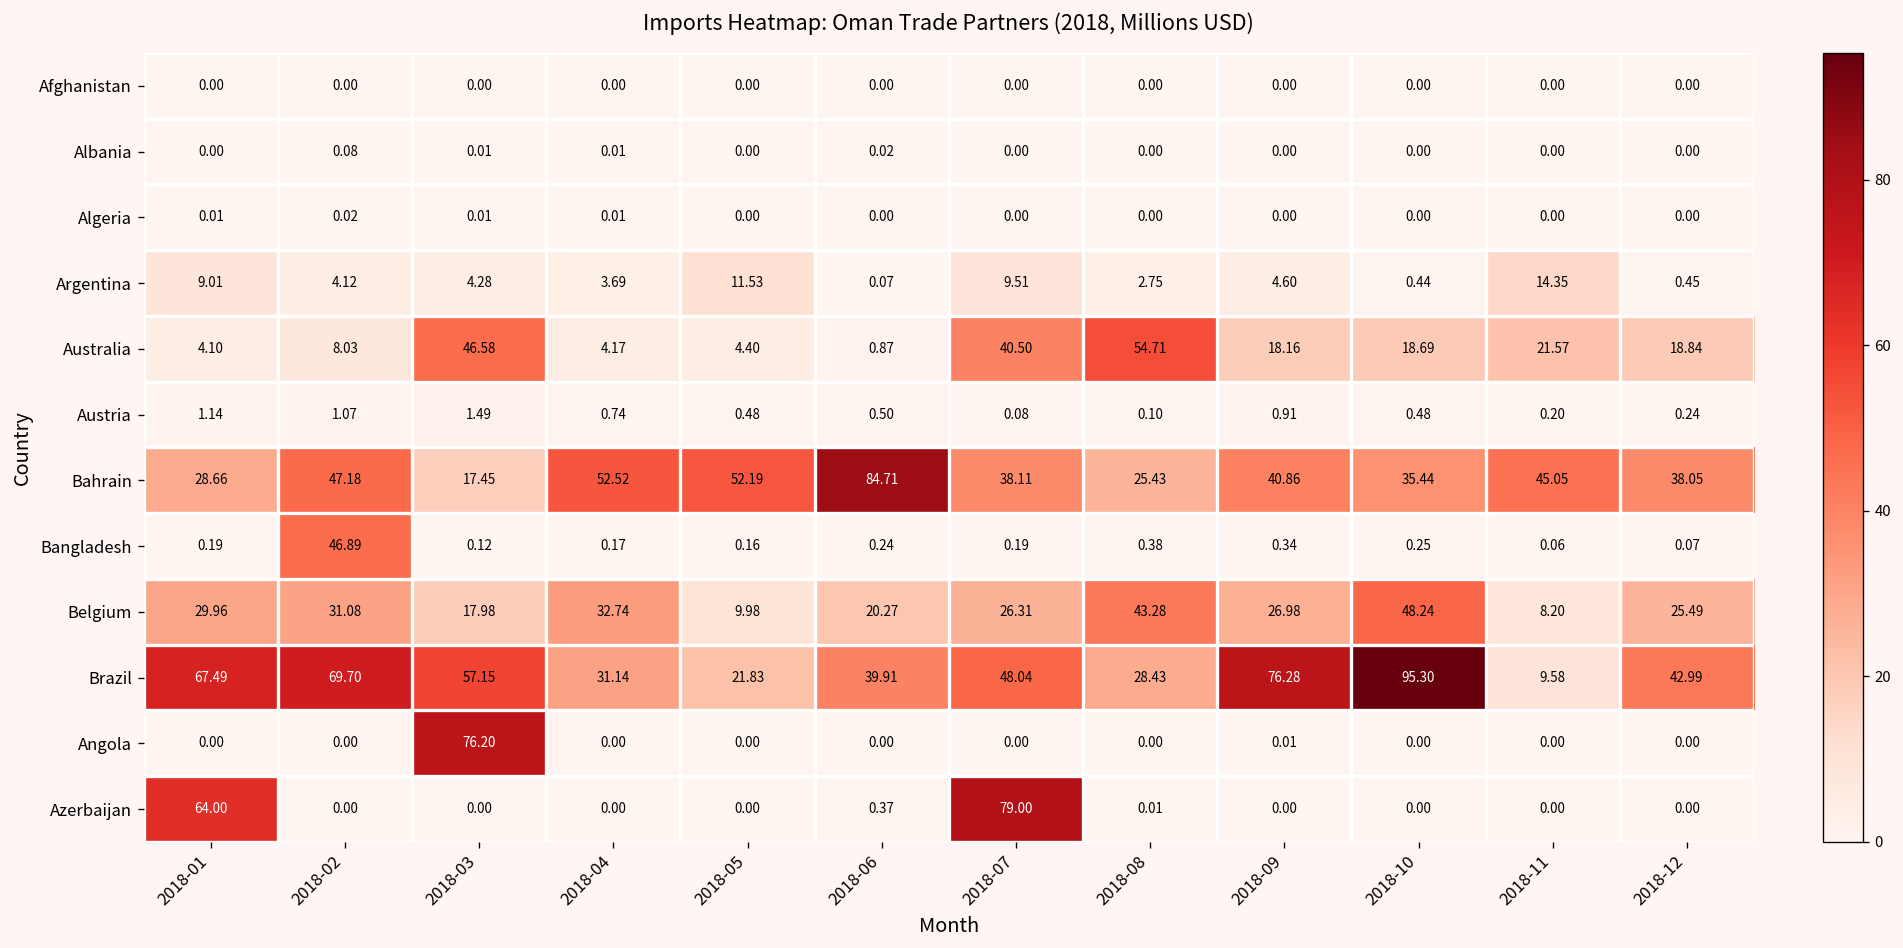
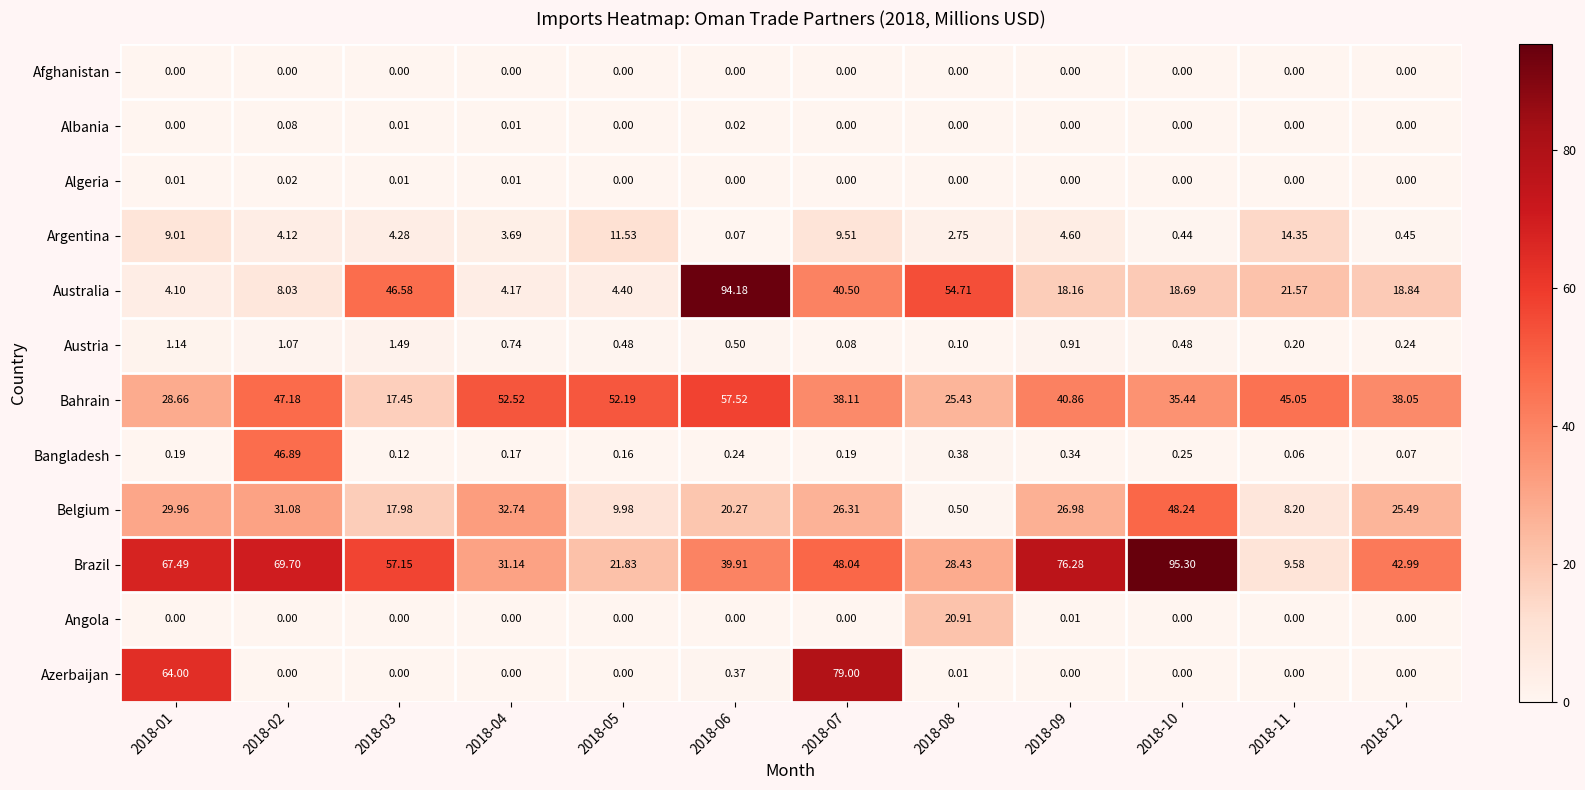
  {
    "Afghanistan": {
      "2018-01": 0.00,
      "2018-02": 0.00,
      "2018-03": 0.00,
      "2018-04": 0.00,
      "2018-05": 0.00,
      "2018-06": 0.00,
      "2018-07": 0.00,
      "2018-08": 0.00,
      "2018-09": 0.00,
      "2018-10": 0.00,
      "2018-11": 0.00,
      "2018-12": 0.00
    },
    "Albania": {
      "2018-01": 0.00,
      "2018-02": 0.08,
      "2018-03": 0.01,
      "2018-04": 0.01,
      "2018-05": 0.00,
      "2018-06": 0.02,
      "2018-07": 0.00,
      "2018-08": 0.00,
      "2018-09": 0.00,
      "2018-10": 0.00,
      "2018-11": 0.00,
      "2018-12": 0.00
    },
    "Algeria": {
      "2018-01": 0.01,
      "2018-02": 0.02,
      "2018-03": 0.01,
      "2018-04": 0.01,
      "2018-05": 0.00,
      "2018-06": 0.00,
      "2018-07": 0.00,
      "2018-08": 0.00,
      "2018-09": 0.00,
      "2018-10": 0.00,
      "2018-11": 0.00,
      "2018-12": 0.00
    },
    "Argentina": {
      "2018-01": 9.01,
      "2018-02": 4.12,
      "2018-03": 4.28,
      "2018-04": 3.69,
      "2018-05": 11.53,
      "2018-06": 0.07,
      "2018-07": 9.51,
      "2018-08": 2.75,
      "2018-09": 4.60,
      "2018-10": 0.44,
      "2018-11": 14.35,
      "2018-12": 0.45
    },
    "Australia": {
      "2018-01": 4.10,
      "2018-02": 8.03,
      "2018-03": 46.58,
      "2018-04": 4.17,
      "2018-05": 4.40,
-     "2018-06": 0.87,
+     "2018-06": 94.18,
      "2018-07": 40.50,
      "2018-08": 54.71,
      "2018-09": 18.16,
      "2018-10": 18.69,
      "2018-11": 21.57,
      "2018-12": 18.84
    },
    "Austria": {
      "2018-01": 1.14,
      "2018-02": 1.07,
      "2018-03": 1.49,
      "2018-04": 0.74,
      "2018-05": 0.48,
      "2018-06": 0.50,
      "2018-07": 0.08,
      "2018-08": 0.10,
      "2018-09": 0.91,
      "2018-10": 0.48,
      "2018-11": 0.20,
      "2018-12": 0.24
    },
    "Bahrain": {
      "2018-01": 28.66,
      "2018-02": 47.18,
      "2018-03": 17.45,
      "2018-04": 52.52,
      "2018-05": 52.19,
-     "2018-06": 84.71,
+     "2018-06": 57.52,
      "2018-07": 38.11,
      "2018-08": 25.43,
      "2018-09": 40.86,
      "2018-10": 35.44,
      "2018-11": 45.05,
      "2018-12": 38.05
    },
    "Bangladesh": {
      "2018-01": 0.19,
      "2018-02": 46.89,
      "2018-03": 0.12,
      "2018-04": 0.17,
      "2018-05": 0.16,
      "2018-06": 0.24,
      "2018-07": 0.19,
      "2018-08": 0.38,
      "2018-09": 0.34,
      "2018-10": 0.25,
      "2018-11": 0.06,
      "2018-12": 0.07
    },
    "Belgium": {
      "2018-01": 29.96,
      "2018-02": 31.08,
      "2018-03": 17.98,
      "2018-04": 32.74,
      "2018-05": 9.98,
      "2018-06": 20.27,
      "2018-07": 26.31,
-     "2018-08": 43.28,
+     "2018-08": 0.50,
      "2018-09": 26.98,
      "2018-10": 48.24,
      "2018-11": 8.20,
      "2018-12": 25.49
    },
    "Brazil": {
      "2018-01": 67.49,
      "2018-02": 69.70,
      "2018-03": 57.15,
      "2018-04": 31.14,
      "2018-05": 21.83,
      "2018-06": 39.91,
      "2018-07": 48.04,
      "2018-08": 28.43,
      "2018-09": 76.28,
      "2018-10": 95.30,
      "2018-11": 9.58,
      "2018-12": 42.99
    },
    "Angola": {
      "2018-01": 0.00,
      "2018-02": 0.00,
-     "2018-03": 76.20,
+     "2018-03": 0.00,
      "2018-04": 0.00,
      "2018-05": 0.00,
      "2018-06": 0.00,
      "2018-07": 0.00,
-     "2018-08": 0.00,
+     "2018-08": 20.91,
      "2018-09": 0.01,
      "2018-10": 0.00,
      "2018-11": 0.00,
      "2018-12": 0.00
    },
    "Azerbaijan": {
      "2018-01": 64.00,
      "2018-02": 0.00,
      "2018-03": 0.00,
      "2018-04": 0.00,
      "2018-05": 0.00,
      "2018-06": 0.37,
      "2018-07": 79.00,
      "2018-08": 0.01,
      "2018-09": 0.00,
      "2018-10": 0.00,
      "2018-11": 0.00,
      "2018-12": 0.00
    }
  }
